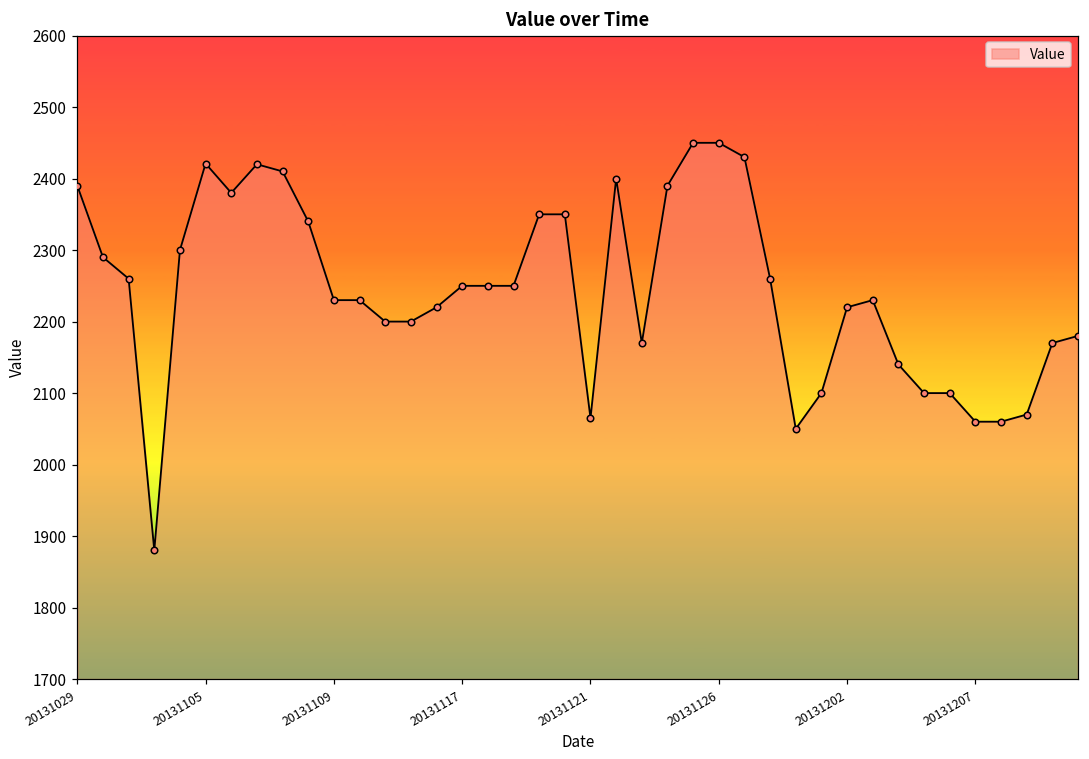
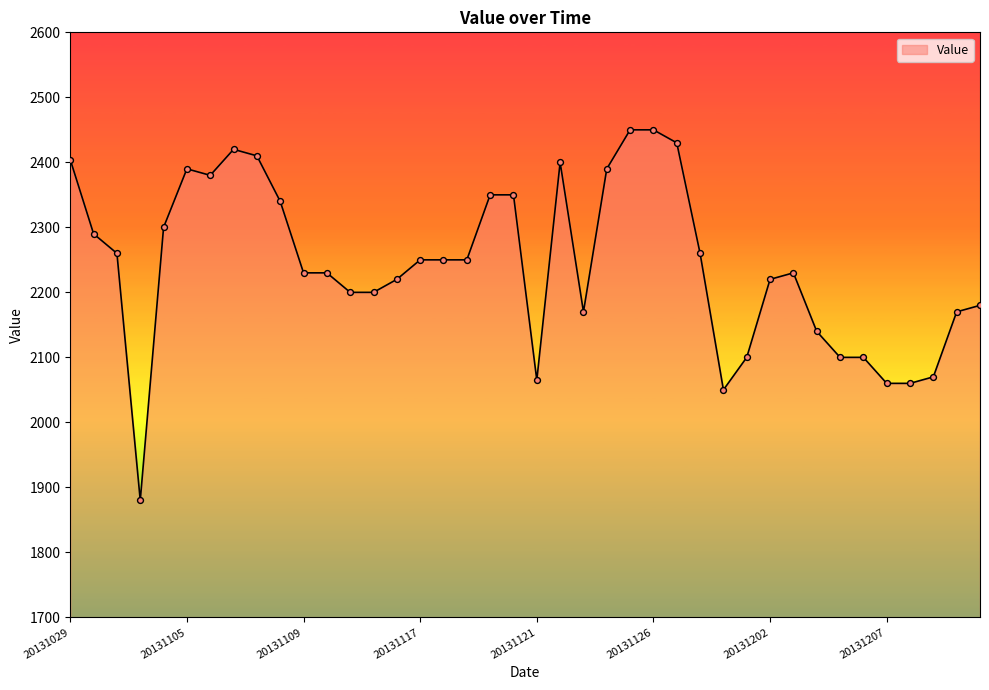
  {
-   "20131029": 2390,
-   "20131105": 2420,
+   "20131029": 2400,
+   "20131105": 2390,
    "20131121": 2070,
    "20131126": 2450,
    "20131202": 2220
  }
